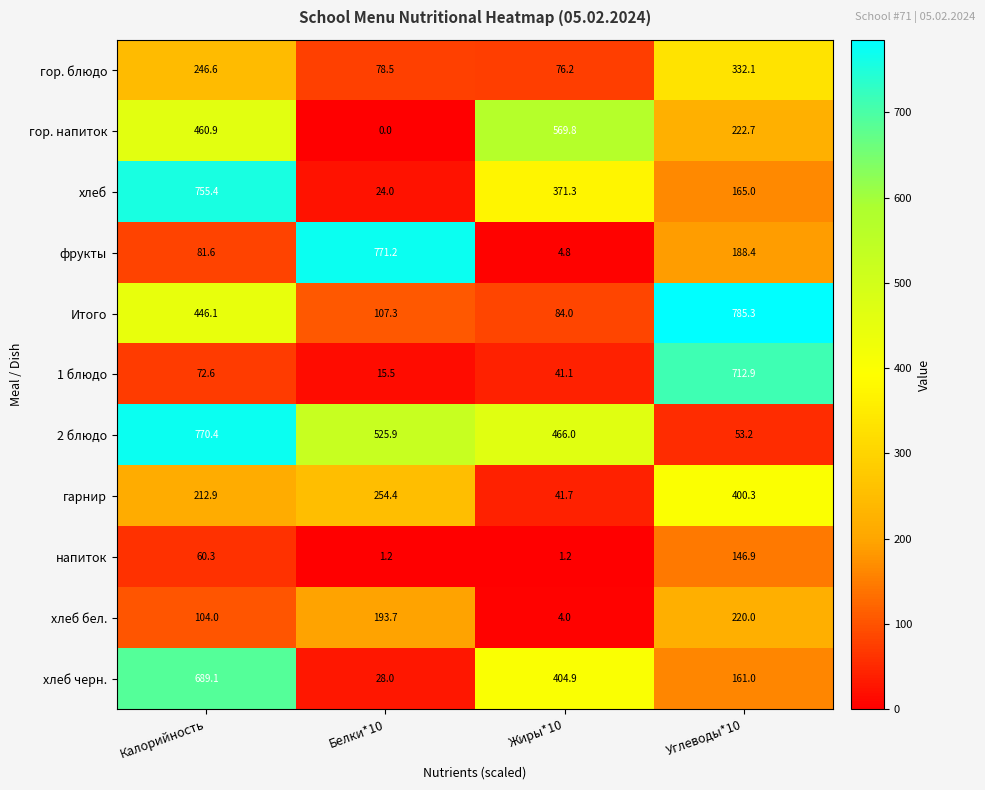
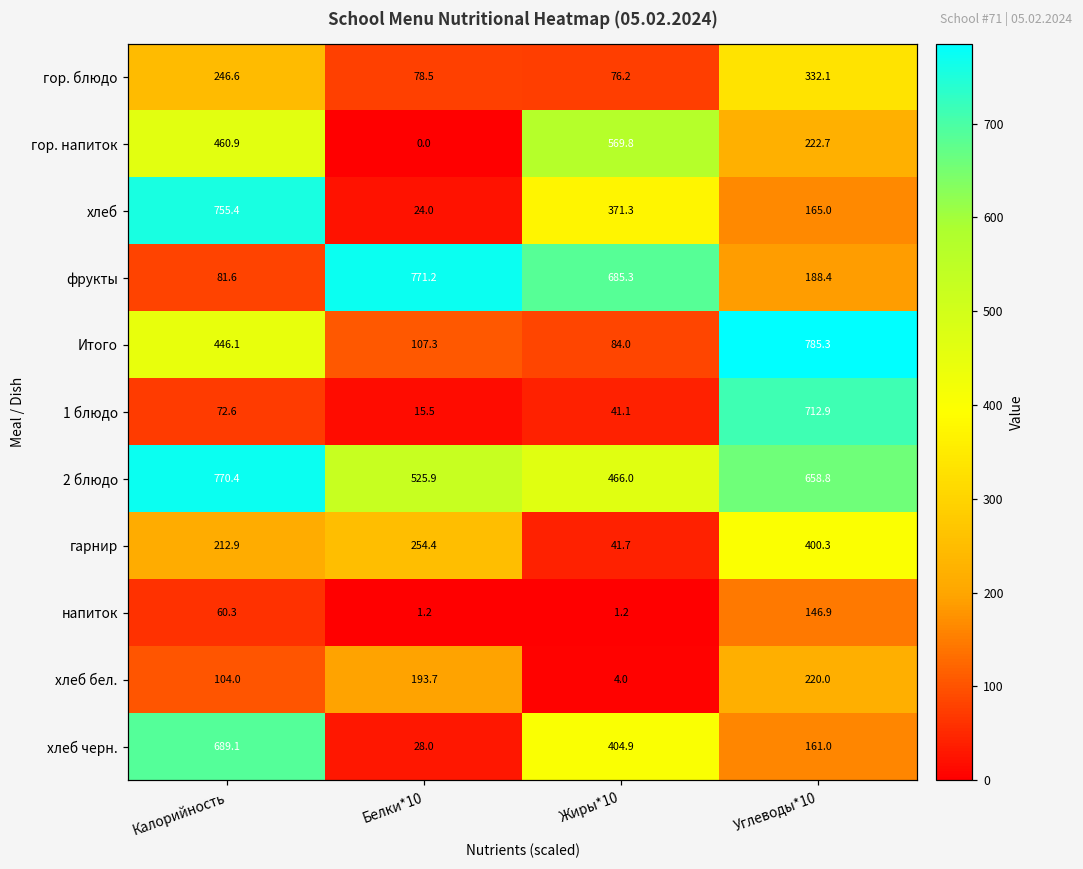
  {
    "гор. блюдо": {
      "Калорийность": 246.6,
      "Белки*10": 78.5,
      "Жиры*10": 76.2,
      "Углеводы*10": 332.1
    },
    "гор. напиток": {
      "Калорийность": 460.9,
      "Белки*10": 0.0,
      "Жиры*10": 569.8,
      "Углеводы*10": 222.7
    },
    "хлеб": {
      "Калорийность": 755.4,
      "Белки*10": 24.0,
      "Жиры*10": 371.3,
      "Углеводы*10": 165.0
    },
    "фрукты": {
      "Калорийность": 81.6,
      "Белки*10": 771.2,
-     "Жиры*10": 4.8,
+     "Жиры*10": 685.3,
      "Углеводы*10": 188.4
    },
    "Итого": {
      "Калорийность": 446.1,
      "Белки*10": 107.3,
      "Жиры*10": 84.0,
      "Углеводы*10": 785.3
    },
    "1 блюдо": {
      "Калорийность": 72.6,
      "Белки*10": 15.5,
      "Жиры*10": 41.1,
      "Углеводы*10": 712.9
    },
    "2 блюдо": {
      "Калорийность": 770.4,
      "Белки*10": 525.9,
      "Жиры*10": 466.0,
-     "Углеводы*10": 53.2
+     "Углеводы*10": 658.8
    },
    "гарнир": {
      "Калорийность": 212.9,
      "Белки*10": 254.4,
      "Жиры*10": 41.7,
      "Углеводы*10": 400.3
    },
    "напиток": {
      "Калорийность": 60.3,
      "Белки*10": 1.2,
      "Жиры*10": 1.2,
      "Углеводы*10": 146.9
    },
    "хлеб бел.": {
      "Калорийность": 104.0,
      "Белки*10": 193.7,
      "Жиры*10": 4.0,
      "Углеводы*10": 220.0
    },
    "хлеб черн.": {
      "Калорийность": 689.1,
      "Белки*10": 28.0,
      "Жиры*10": 404.9,
      "Углеводы*10": 161.0
    }
  }
